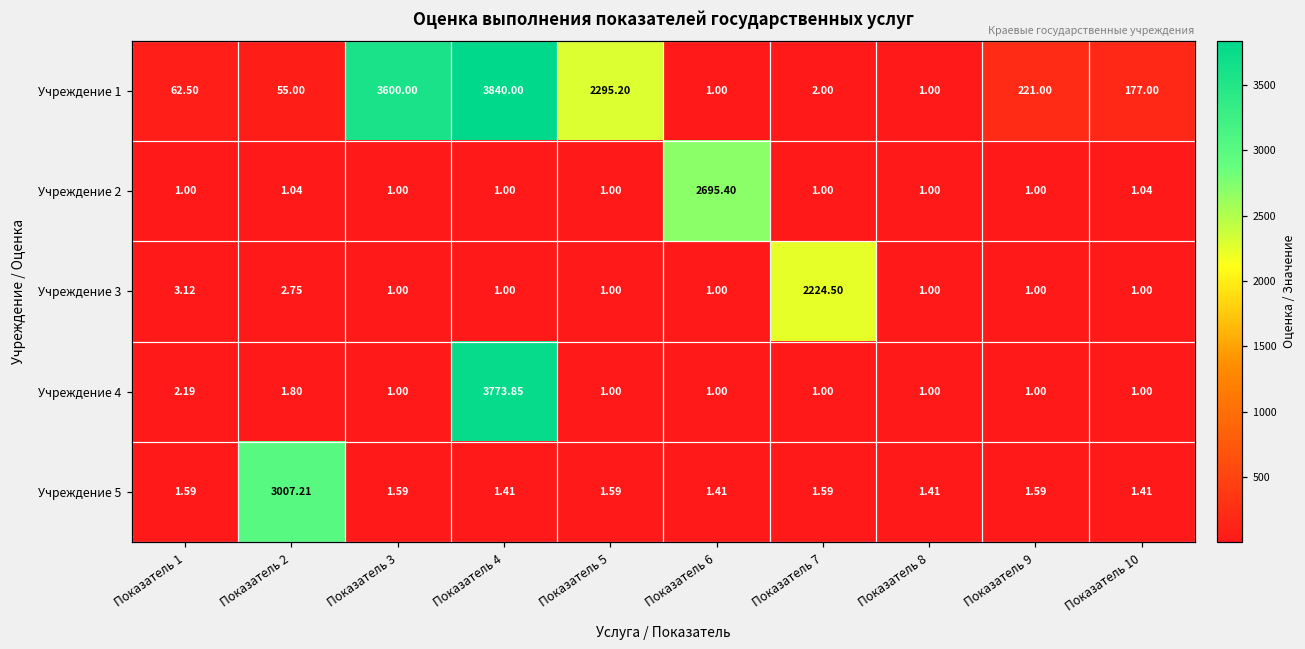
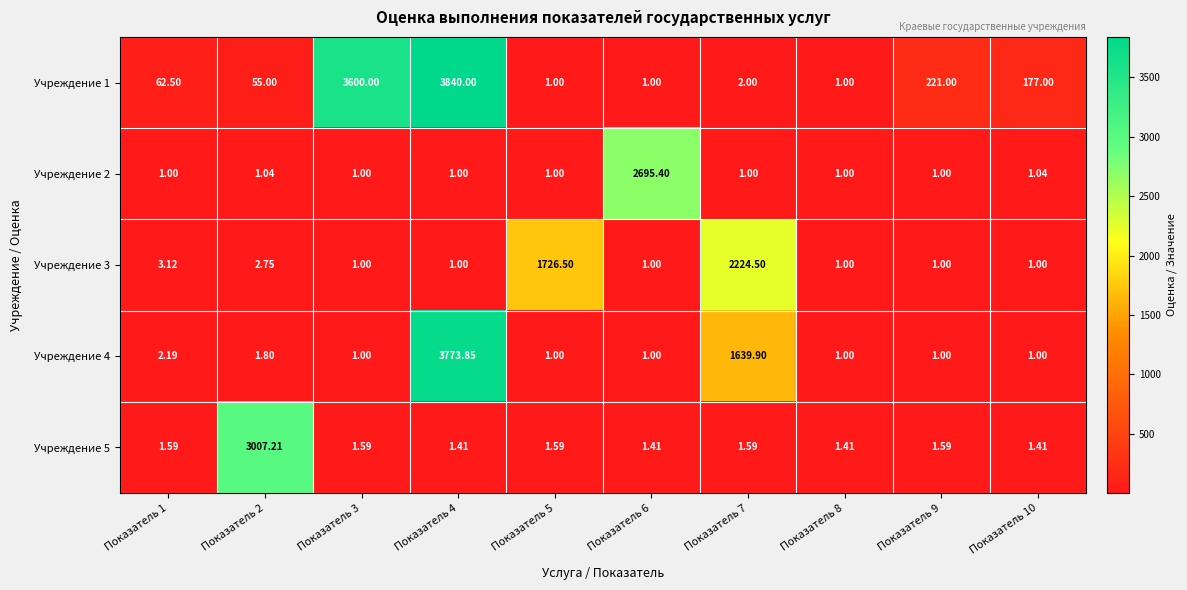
  {
    "Учреждение 1": {
      "Показатель 1": 62.50,
      "Показатель 2": 55.00,
      "Показатель 3": 3600.00,
      "Показатель 4": 3840.00,
-     "Показатель 5": 2295.20,
+     "Показатель 5": 1.00,
      "Показатель 6": 1.00,
      "Показатель 7": 2.00,
      "Показатель 8": 1.00,
      "Показатель 9": 221.00,
      "Показатель 10": 177.00
    },
    "Учреждение 2": {
      "Показатель 1": 1.00,
      "Показатель 2": 1.04,
      "Показатель 3": 1.00,
      "Показатель 4": 1.00,
      "Показатель 5": 1.00,
      "Показатель 6": 2695.40,
      "Показатель 7": 1.00,
      "Показатель 8": 1.00,
      "Показатель 9": 1.00,
      "Показатель 10": 1.04
    },
    "Учреждение 3": {
      "Показатель 1": 3.12,
      "Показатель 2": 2.75,
      "Показатель 3": 1.00,
      "Показатель 4": 1.00,
-     "Показатель 5": 1.00,
+     "Показатель 5": 1726.50,
      "Показатель 6": 1.00,
      "Показатель 7": 2224.50,
      "Показатель 8": 1.00,
      "Показатель 9": 1.00,
      "Показатель 10": 1.00
    },
    "Учреждение 4": {
      "Показатель 1": 2.19,
      "Показатель 2": 1.80,
      "Показатель 3": 1.00,
      "Показатель 4": 3773.85,
      "Показатель 5": 1.00,
      "Показатель 6": 1.00,
-     "Показатель 7": 1.00,
+     "Показатель 7": 1639.90,
      "Показатель 8": 1.00,
      "Показатель 9": 1.00,
      "Показатель 10": 1.00
    },
    "Учреждение 5": {
      "Показатель 1": 1.59,
      "Показатель 2": 3007.21,
      "Показатель 3": 1.59,
      "Показатель 4": 1.41,
      "Показатель 5": 1.59,
      "Показатель 6": 1.41,
      "Показатель 7": 1.59,
      "Показатель 8": 1.41,
      "Показатель 9": 1.59,
      "Показатель 10": 1.41
    }
  }
